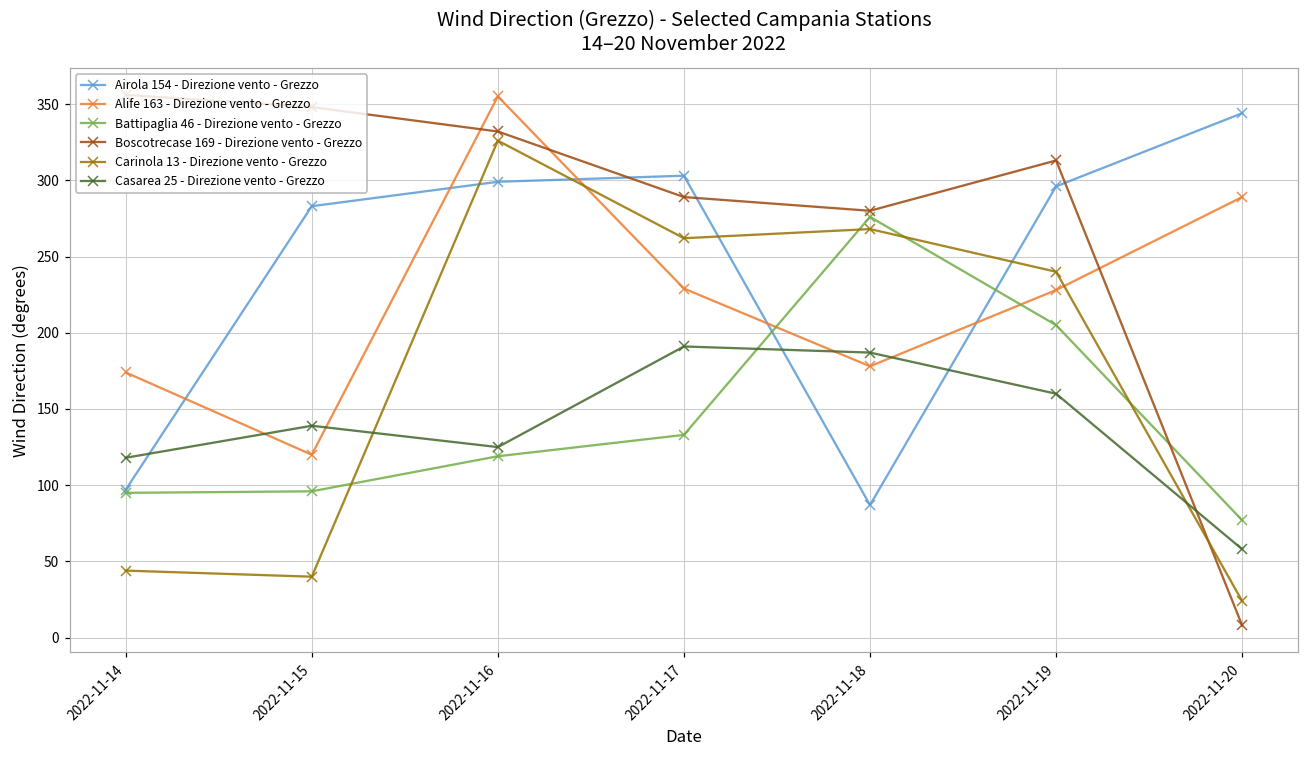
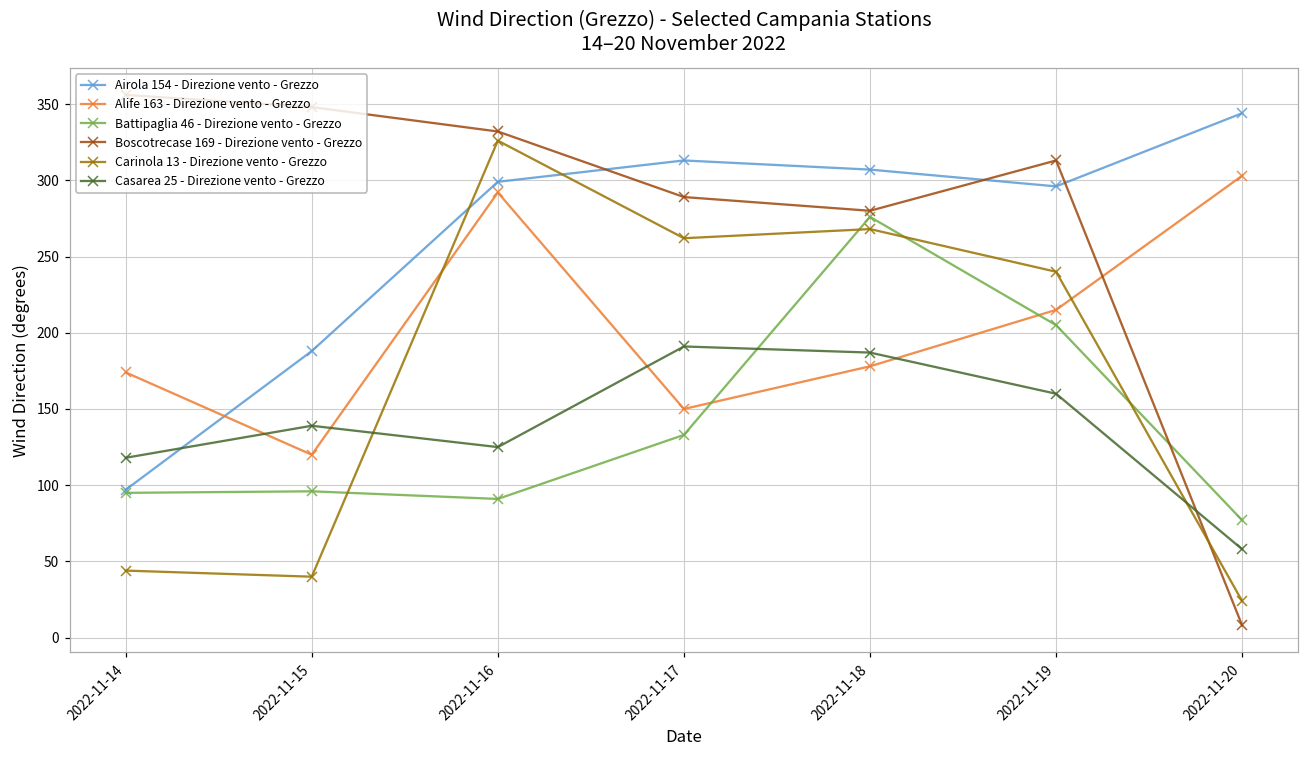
  {
    "Airola 154 - Direzione vento - Grezzo": {
      "2022-11-14": 97,
-     "2022-11-15": 283,
+     "2022-11-15": 188,
      "2022-11-16": 299,
-     "2022-11-17": 303,
-     "2022-11-18": 87,
+     "2022-11-17": 313,
+     "2022-11-18": 307,
      "2022-11-19": 296,
      "2022-11-20": 344
    },
    "Alife 163 - Direzione vento - Grezzo": {
      "2022-11-14": 174,
      "2022-11-15": 120,
-     "2022-11-16": 355,
-     "2022-11-17": 229,
+     "2022-11-16": 292,
+     "2022-11-17": 150,
      "2022-11-18": 178,
-     "2022-11-19": 228,
-     "2022-11-20": 289
+     "2022-11-19": 215,
+     "2022-11-20": 303
    },
    "Battipaglia 46 - Direzione vento - Grezzo": {
      "2022-11-14": 95,
      "2022-11-15": 96,
-     "2022-11-16": 119,
+     "2022-11-16": 91,
      "2022-11-17": 133,
      "2022-11-18": 276,
      "2022-11-19": 205,
      "2022-11-20": 77
    },
    "Casarea 25 - Direzione vento - Grezzo": {
      "2022-11-14": 118,
      "2022-11-15": 139,
      "2022-11-16": 125,
      "2022-11-17": 191,
      "2022-11-18": 187,
      "2022-11-19": 160,
      "2022-11-20": 58
    }
  }
